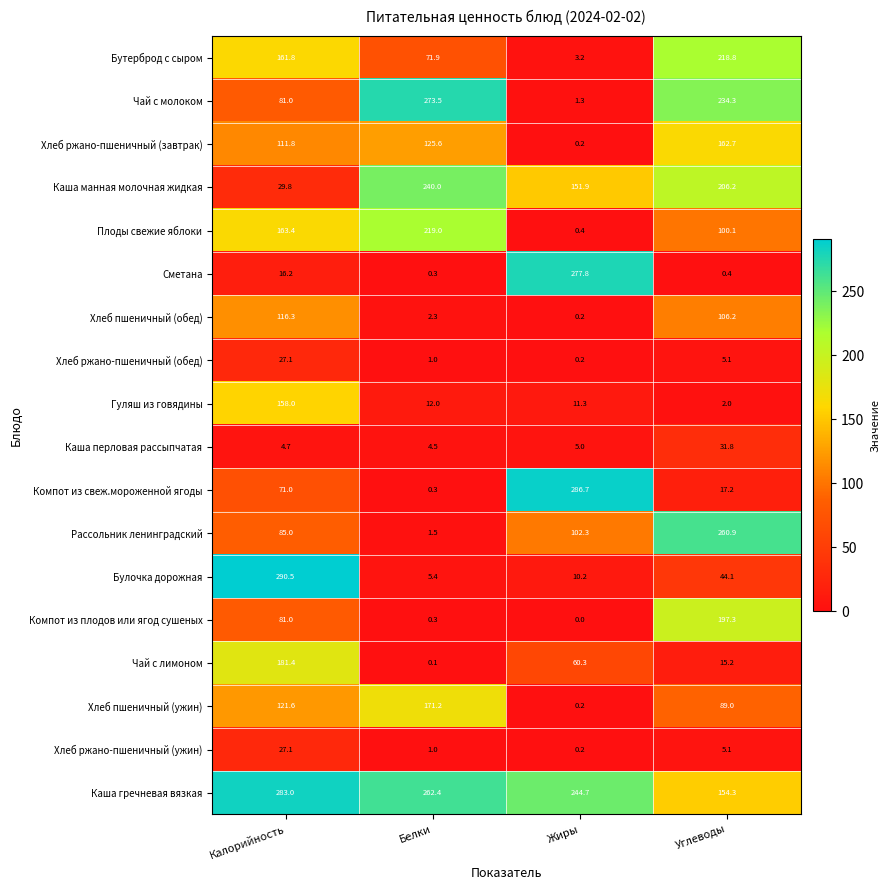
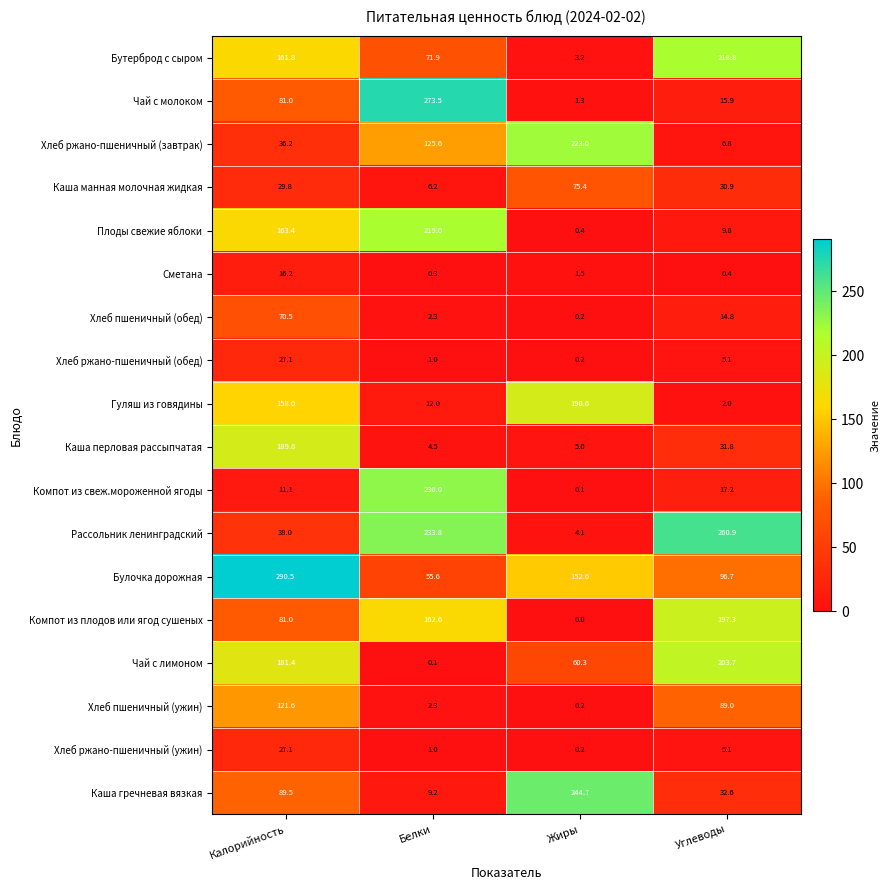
  {
    "Бутерброд с сыром": {
      "Калорийность": 161.8,
      "Белки": 71.9,
      "Жиры": 3.2,
      "Углеводы": 218.8
    },
    "Чай с молоком": {
      "Калорийность": 81.0,
      "Белки": 273.5,
      "Жиры": 1.3,
-     "Углеводы": 234.3
+     "Углеводы": 15.9
    },
    "Хлеб ржано-пшеничный (завтрак)": {
-     "Калорийность": 111.8,
+     "Калорийность": 36.2,
      "Белки": 125.6,
-     "Жиры": 0.2,
-     "Углеводы": 162.7
+     "Жиры": 223.0,
+     "Углеводы": 6.8
    },
    "Каша манная молочная жидкая": {
      "Калорийность": 29.8,
-     "Белки": 240.0,
-     "Жиры": 151.9,
-     "Углеводы": 206.2
+     "Белки": 6.2,
+     "Жиры": 75.4,
+     "Углеводы": 30.9
    },
    "Плоды свежие яблоки": {
      "Калорийность": 163.4,
      "Белки": 219.0,
      "Жиры": 0.4,
-     "Углеводы": 100.1
+     "Углеводы": 9.8
    },
    "Сметана": {
      "Калорийность": 16.2,
      "Белки": 0.3,
-     "Жиры": 277.8,
+     "Жиры": 1.5,
      "Углеводы": 0.4
    },
    "Хлеб пшеничный (обед)": {
-     "Калорийность": 116.3,
+     "Калорийность": 70.5,
      "Белки": 2.3,
      "Жиры": 0.2,
-     "Углеводы": 106.2
+     "Углеводы": 14.8
    },
    "Хлеб ржано-пшеничный (обед)": {
      "Калорийность": 27.1,
      "Белки": 1.0,
      "Жиры": 0.2,
      "Углеводы": 5.1
    },
    "Гуляш из говядины": {
      "Калорийность": 158.0,
      "Белки": 12.0,
-     "Жиры": 11.3,
+     "Жиры": 190.6,
      "Углеводы": 2.0
    },
    "Каша перловая рассыпчатая": {
-     "Калорийность": 4.7,
+     "Калорийность": 189.8,
      "Белки": 4.5,
      "Жиры": 5.0,
      "Углеводы": 31.8
    },
    "Компот из свеж.мороженной ягоды": {
-     "Калорийность": 71.0,
-     "Белки": 0.3,
-     "Жиры": 286.7,
+     "Калорийность": 11.1,
+     "Белки": 230.0,
+     "Жиры": 0.1,
      "Углеводы": 17.2
    },
    "Рассольник ленинградский": {
-     "Калорийность": 85.0,
-     "Белки": 1.5,
-     "Жиры": 102.3,
+     "Калорийность": 38.0,
+     "Белки": 233.8,
+     "Жиры": 4.1,
      "Углеводы": 260.9
    },
    "Булочка дорожная": {
      "Калорийность": 290.5,
-     "Белки": 5.4,
-     "Жиры": 10.2,
-     "Углеводы": 44.1
+     "Белки": 55.6,
+     "Жиры": 152.6,
+     "Углеводы": 96.7
    },
    "Компот из плодов или ягод сушеных": {
      "Калорийность": 81.0,
-     "Белки": 0.3,
+     "Белки": 162.6,
      "Жиры": 0.0,
      "Углеводы": 197.3
    },
    "Чай с лимоном": {
      "Калорийность": 181.4,
      "Белки": 0.1,
      "Жиры": 60.3,
-     "Углеводы": 15.2
+     "Углеводы": 203.7
    },
    "Хлеб пшеничный (ужин)": {
      "Калорийность": 121.6,
-     "Белки": 171.2,
+     "Белки": 2.3,
      "Жиры": 0.2,
      "Углеводы": 89.0
    },
    "Хлеб ржано-пшеничный (ужин)": {
      "Калорийность": 27.1,
      "Белки": 1.0,
      "Жиры": 0.2,
      "Углеводы": 5.1
    },
    "Каша гречневая вязкая": {
-     "Калорийность": 283.0,
-     "Белки": 262.4,
+     "Калорийность": 89.5,
+     "Белки": 9.2,
      "Жиры": 244.7,
-     "Углеводы": 154.3
+     "Углеводы": 32.6
    }
  }
